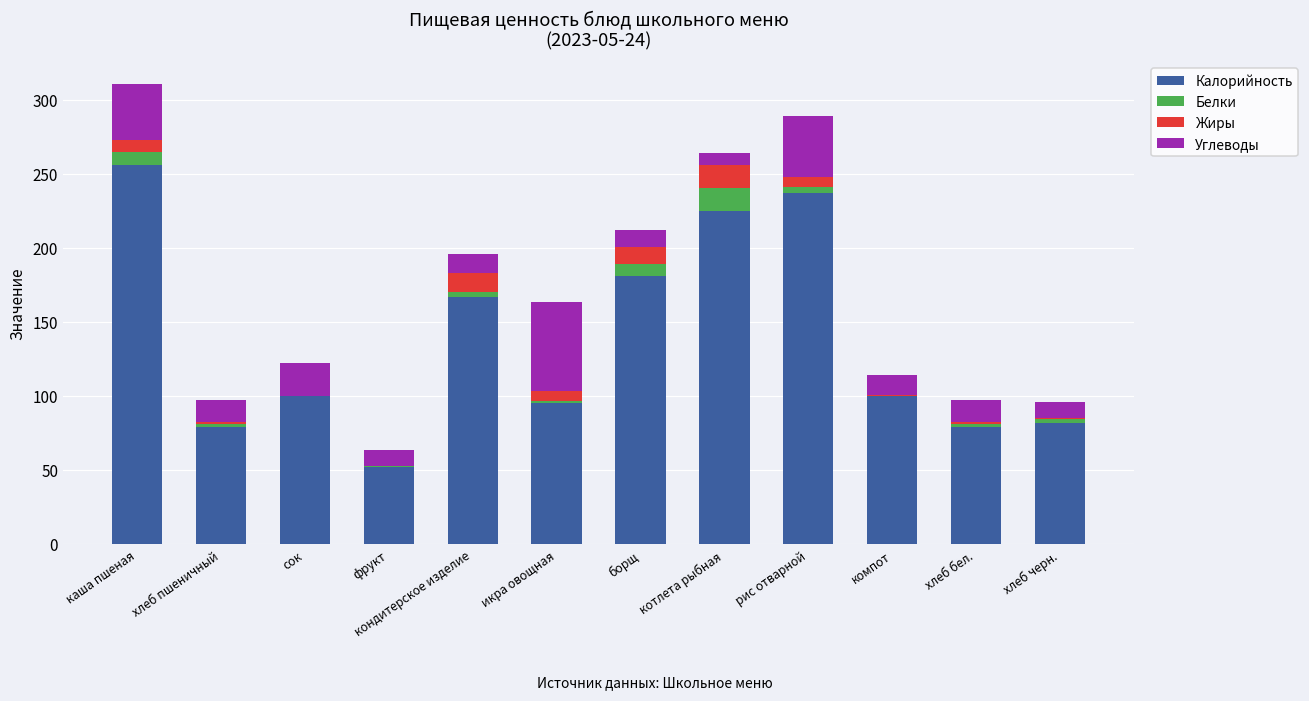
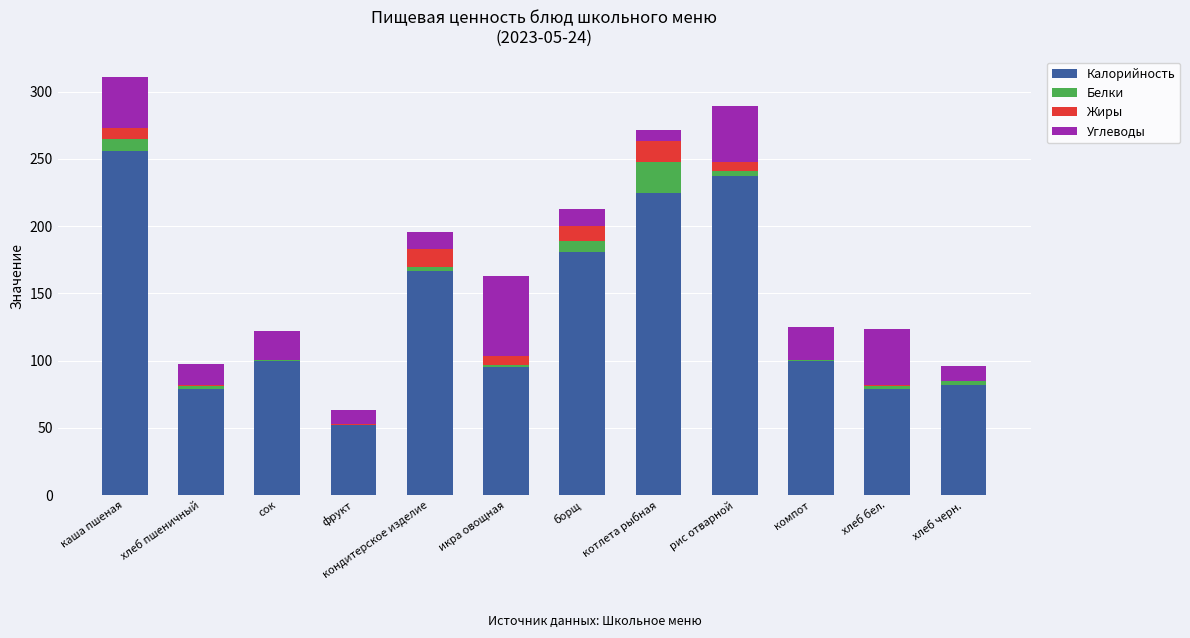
  {
    "Калорийность": {
      "каша пшеная": 256,
      "хлеб пшеничный": 79,
      "сок": 100,
      "фрукт": 52,
      "кондитерское изделие": 167,
      "икра овощная": 95,
      "борщ": 181,
      "котлета рыбная": 225,
      "рис отварной": 237,
      "компот": 100,
      "хлеб бел.": 79,
      "хлеб черн.": 82
    },
    "Белки": {
      "каша пшеная": 9,
      "хлеб пшеничный": 2,
      "кондитерское изделие": 3,
      "борщ": 8,
-     "котлета рыбная": 15,
+     "котлета рыбная": 23,
      "рис отварной": 4,
      "хлеб бел.": 2,
      "хлеб черн.": 3
    },
    "Жиры": {
      "каша пшеная": 9,
      "сок": 0,
      "кондитерское изделие": 13,
      "икра овощная": 7,
      "борщ": 11,
      "котлета рыбная": 16,
      "рис отварной": 7
    },
    "Углеводы": {
      "каша пшеная": 37,
      "хлеб пшеничный": 15,
      "сок": 22,
      "фрукт": 11,
      "кондитерское изделие": 13,
      "икра овощная": 60,
      "борщ": 12,
      "котлета рыбная": 8,
      "рис отварной": 41,
-     "компот": 14,
-     "хлеб бел.": 15,
+     "компот": 25,
+     "хлеб бел.": 42,
      "хлеб черн.": 11
    }
  }
